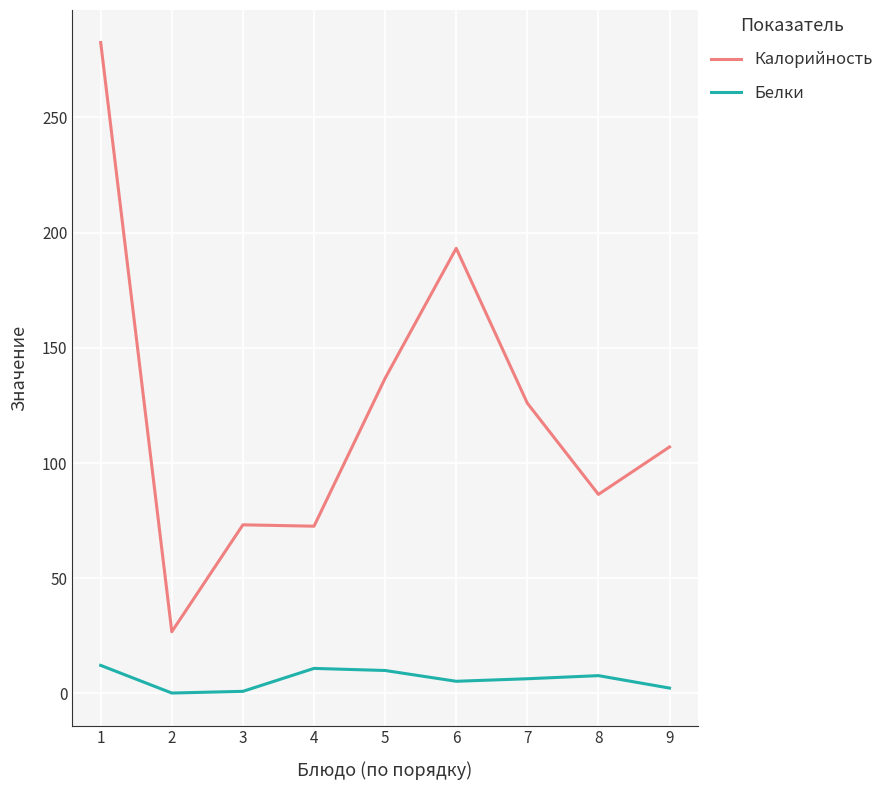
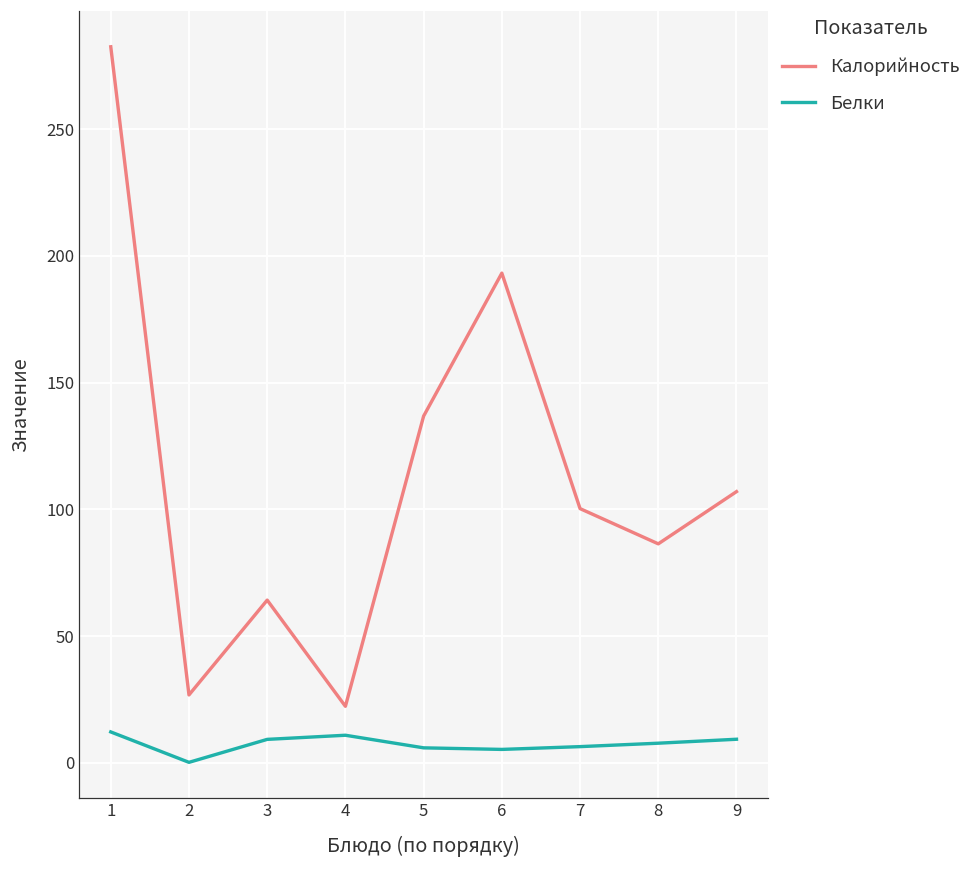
  {
    "Калорийность": {
      "1": 283,
      "2": 27,
-     "3": 73,
-     "4": 73,
+     "3": 64,
+     "4": 22,
      "5": 137,
      "6": 193,
-     "7": 126,
+     "7": 100,
      "8": 86,
      "9": 107
    },
    "Белки": {
      "1": 12,
      "2": 0,
-     "3": 1,
+     "3": 9,
      "4": 11,
-     "5": 10,
+     "5": 6,
      "6": 5,
      "7": 6,
      "8": 8,
-     "9": 2
+     "9": 9
    }
  }
